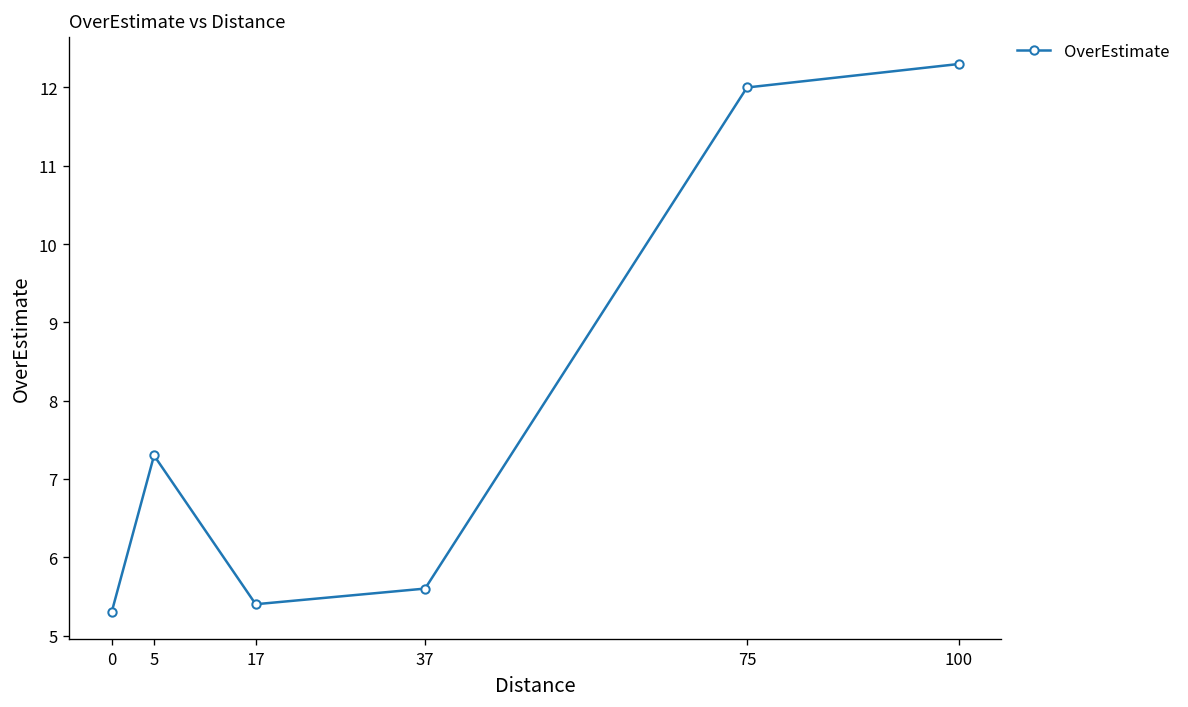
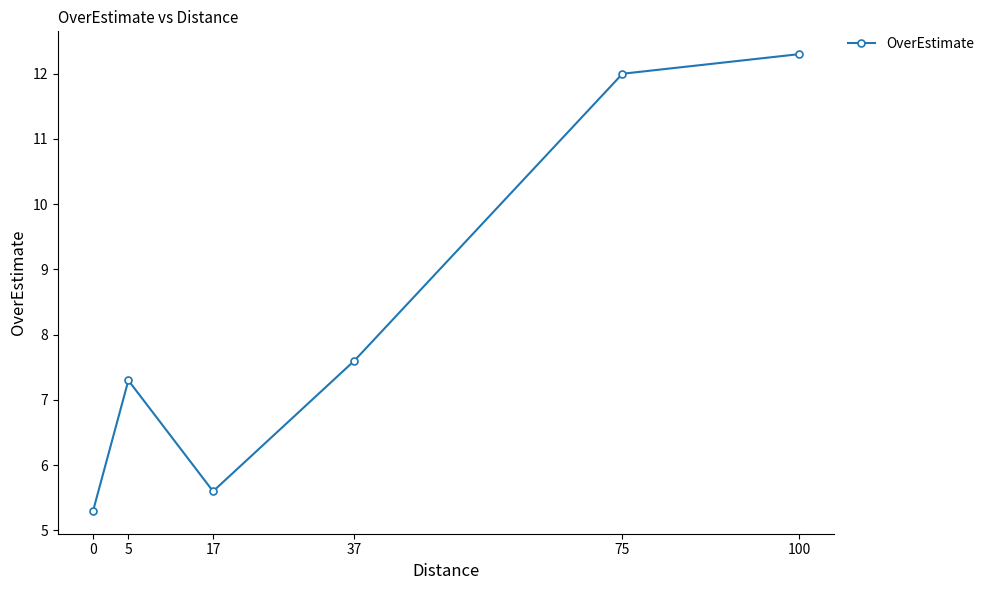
  {
    "0": 5.3,
    "5": 7.3,
-   "17": 5.4,
-   "37": 5.6,
+   "17": 5.6,
+   "37": 7.6,
    "75": 12.0,
    "100": 12.3
  }
